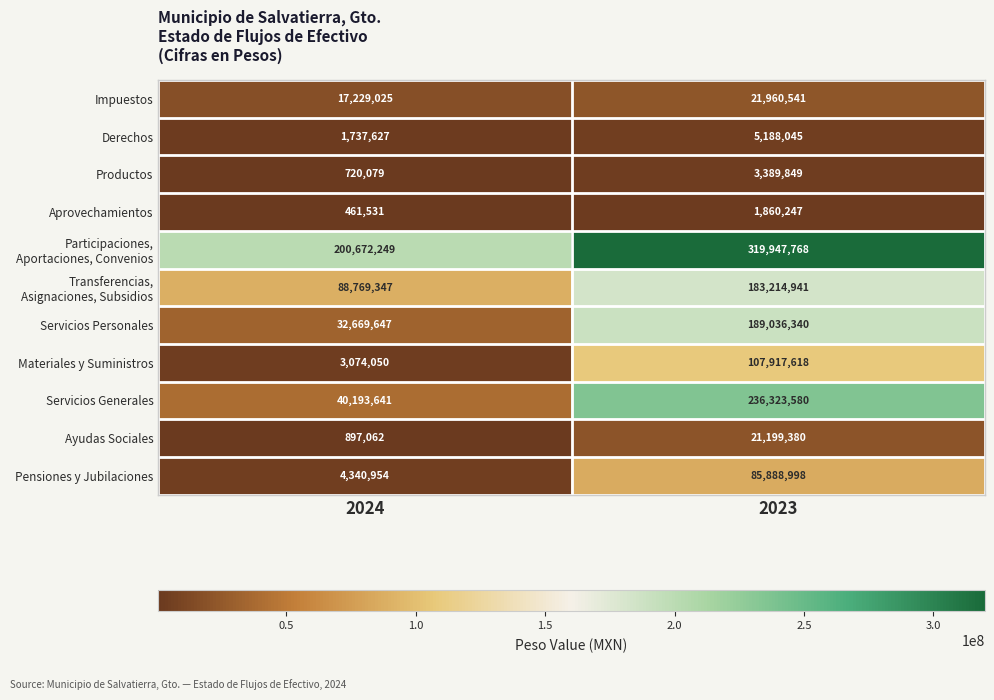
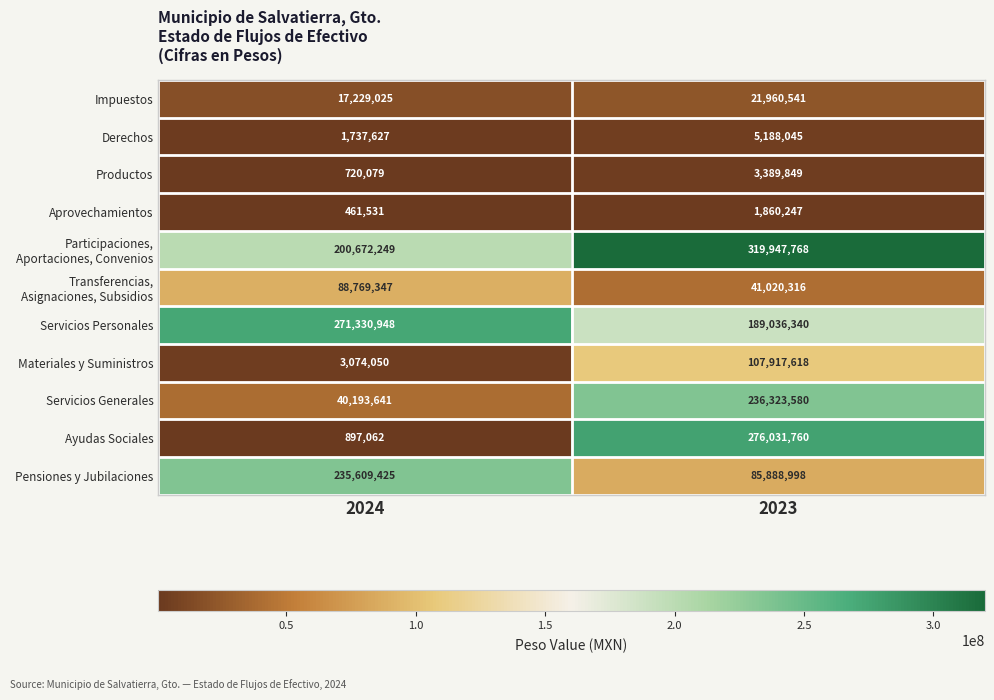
  {
    "Impuestos": {
      "2024": "17,229,025",
      "2023": "21,960,541"
    },
    "Derechos": {
      "2024": "1,737,627",
      "2023": "5,188,045"
    },
    "Productos": {
      "2024": "720,079",
      "2023": "3,389,849"
    },
    "Aprovechamientos": {
      "2024": "461,531",
      "2023": "1,860,247"
    },
    "Participaciones, Aportaciones, Convenios": {
      "2024": "200,672,249",
      "2023": "319,947,768"
    },
    "Transferencias, Asignaciones, Subsidios": {
      "2024": "88,769,347",
-     "2023": "183,214,941"
+     "2023": "41,020,316"
    },
    "Servicios Personales": {
-     "2024": "32,669,647",
+     "2024": "271,330,948",
      "2023": "189,036,340"
    },
    "Materiales y Suministros": {
      "2024": "3,074,050",
      "2023": "107,917,618"
    },
    "Servicios Generales": {
      "2024": "40,193,641",
      "2023": "236,323,580"
    },
    "Ayudas Sociales": {
      "2024": "897,062",
-     "2023": "21,199,380"
+     "2023": "276,031,760"
    },
    "Pensiones y Jubilaciones": {
-     "2024": "4,340,954",
+     "2024": "235,609,425",
      "2023": "85,888,998"
    }
  }
